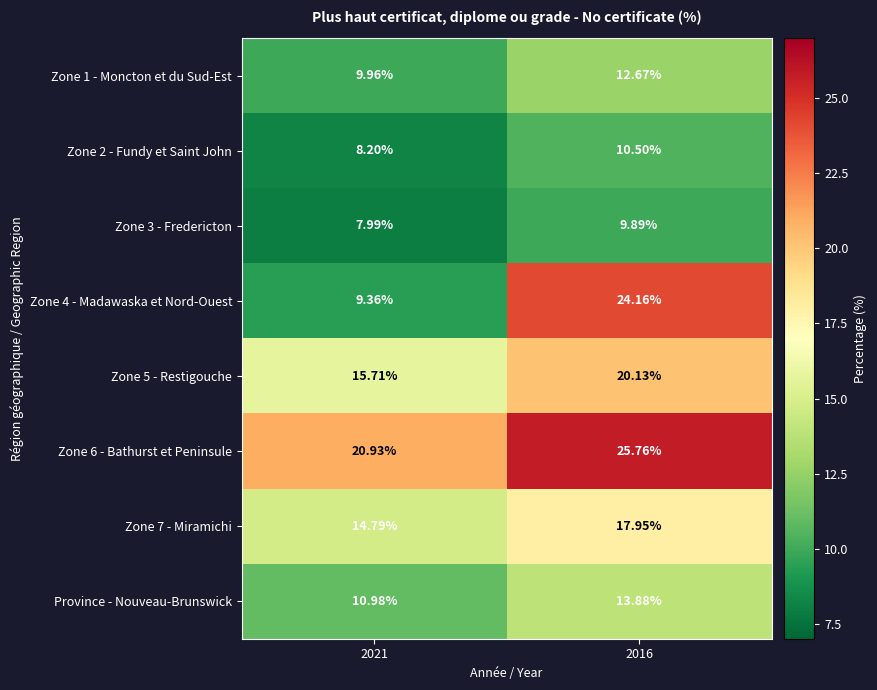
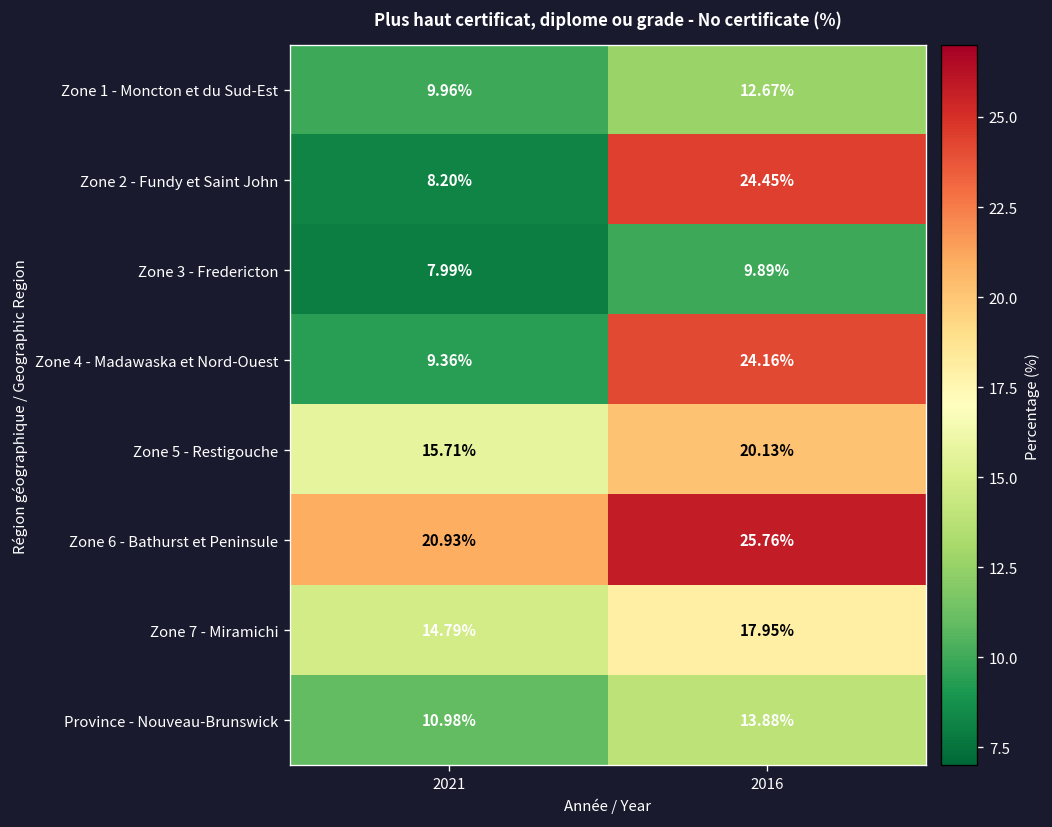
  {
    "Zone 1 - Moncton et du Sud-Est": {
      "2021": "9.96%",
      "2016": "12.67%"
    },
    "Zone 2 - Fundy et Saint John": {
      "2021": "8.20%",
-     "2016": "10.50%"
+     "2016": "24.45%"
    },
    "Zone 3 - Fredericton": {
      "2021": "7.99%",
      "2016": "9.89%"
    },
    "Zone 4 - Madawaska et Nord-Ouest": {
      "2021": "9.36%",
      "2016": "24.16%"
    },
    "Zone 5 - Restigouche": {
      "2021": "15.71%",
      "2016": "20.13%"
    },
    "Zone 6 - Bathurst et Peninsule": {
      "2021": "20.93%",
      "2016": "25.76%"
    },
    "Zone 7 - Miramichi": {
      "2021": "14.79%",
      "2016": "17.95%"
    },
    "Province - Nouveau-Brunswick": {
      "2021": "10.98%",
      "2016": "13.88%"
    }
  }
